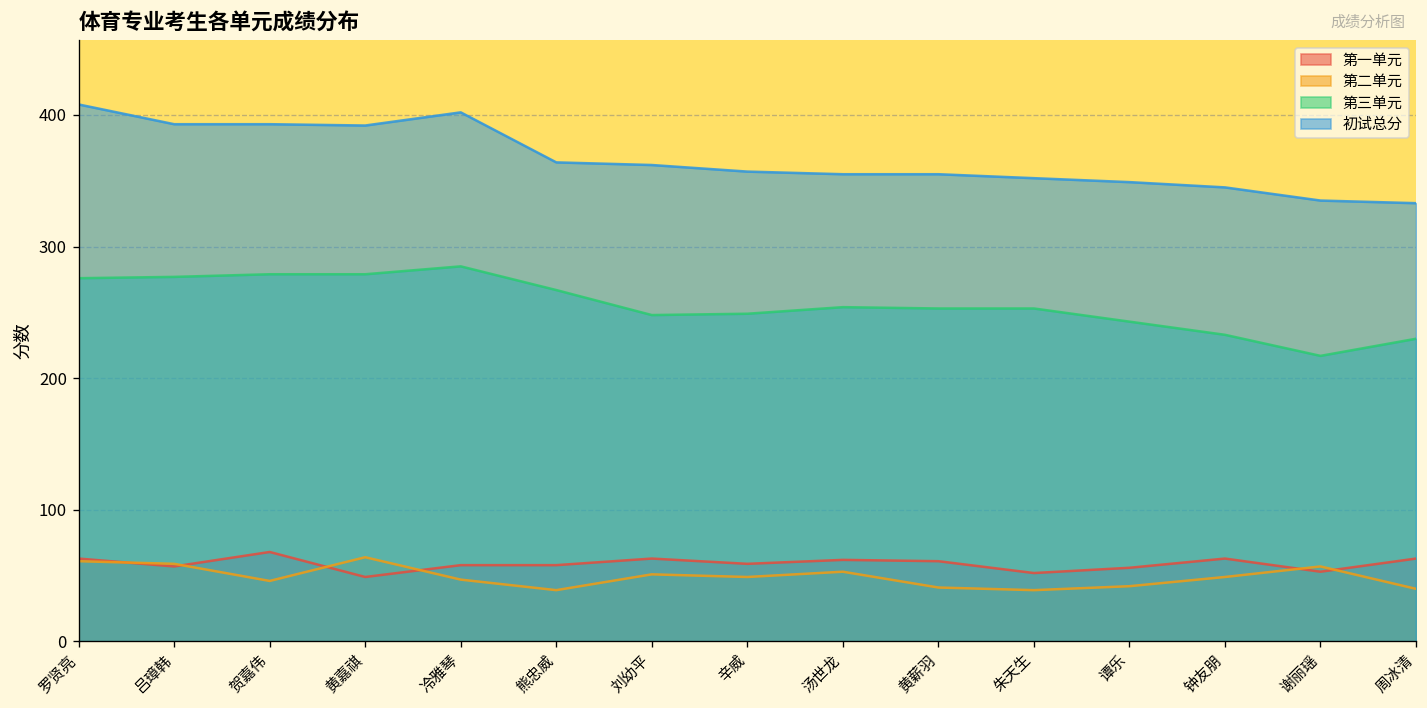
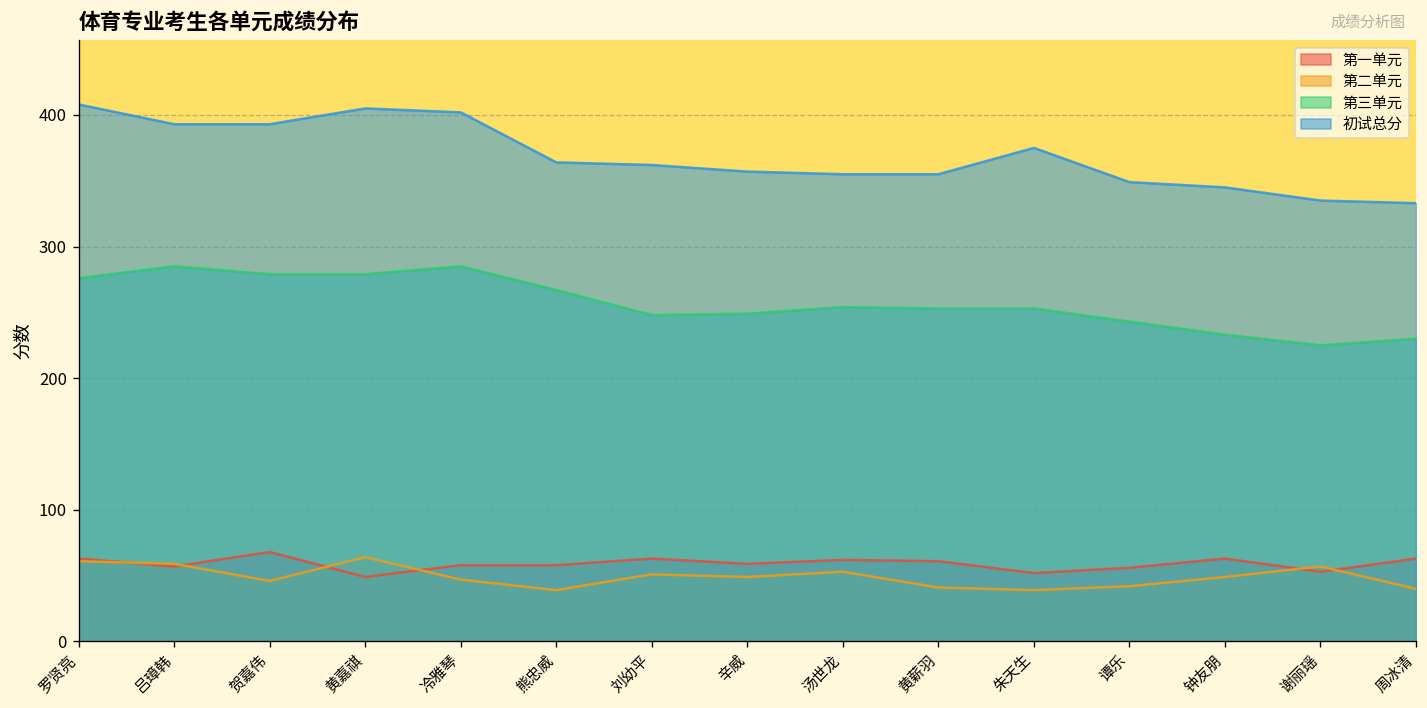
  {
    "第一单元": {
      "贺嘉伟": 68,
      "黄嘉祺": 49,
      "冷雅琴": 58,
      "熊忠威": 58,
      "刘幼平": 63,
      "辛威": 59,
      "汤世龙": 62,
      "黄薪羽": 61,
      "朱天生": 52,
      "谭乐": 56,
      "钟友朋": 63,
      "谢丽瑶": 53,
      "周冰清": 63
    },
    "第二单元": {
      "贺嘉伟": 46,
      "黄嘉祺": 64,
      "冷雅琴": 47,
      "熊忠威": 39,
      "刘幼平": 51,
      "辛威": 49,
      "汤世龙": 53,
      "黄薪羽": 41,
      "朱天生": 39,
      "谭乐": 42,
      "钟友朋": 49,
      "谢丽瑶": 57,
      "周冰清": 40
    },
    "第三单元": {
      "罗贤亮": 276,
-     "吕璋韩": 277,
+     "吕璋韩": 285,
      "贺嘉伟": 279,
      "黄嘉祺": 279,
      "冷雅琴": 285,
      "熊忠威": 267,
      "刘幼平": 248,
      "辛威": 249,
      "汤世龙": 254,
      "黄薪羽": 253,
      "朱天生": 253,
      "谭乐": 243,
      "钟友朋": 233,
-     "谢丽瑶": 217,
+     "谢丽瑶": 225,
      "周冰清": 230
    },
    "初试总分": {
      "罗贤亮": 408,
      "吕璋韩": 393,
      "贺嘉伟": 393,
-     "黄嘉祺": 392,
+     "黄嘉祺": 405,
      "冷雅琴": 402,
      "熊忠威": 364,
      "刘幼平": 362,
      "辛威": 357,
      "汤世龙": 355,
      "黄薪羽": 355,
-     "朱天生": 352,
+     "朱天生": 375,
      "谭乐": 349,
      "钟友朋": 345,
      "谢丽瑶": 335,
      "周冰清": 333
    }
  }
